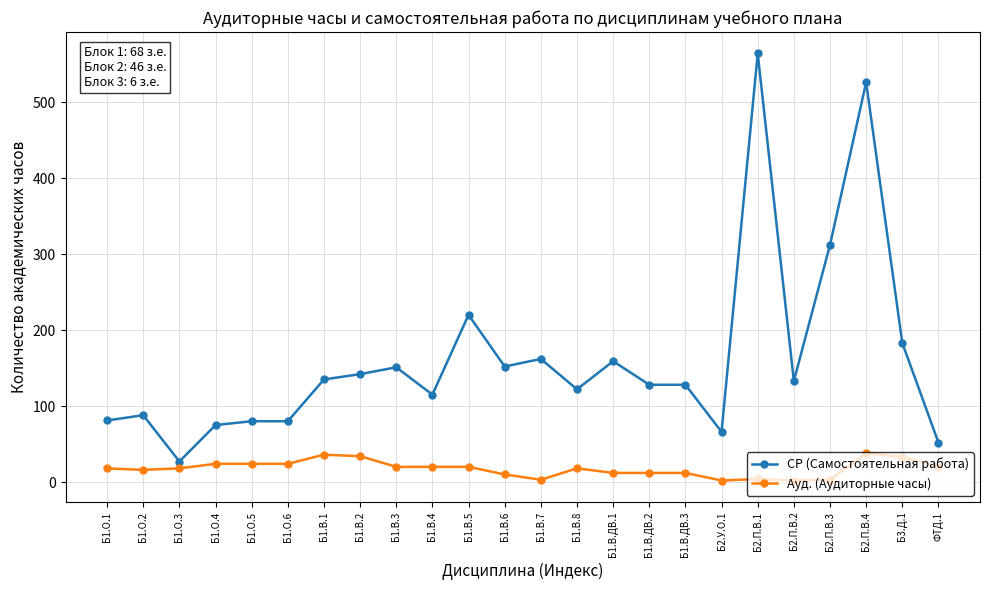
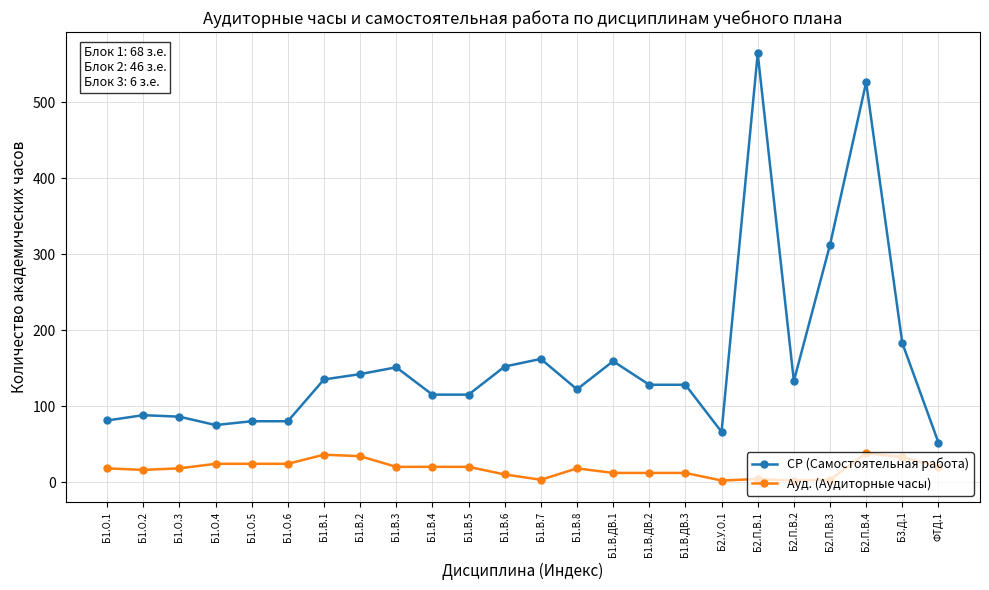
  {
    "СР (Самостоятельная работа)": {
      "Б1.О.1": 80,
      "Б1.О.2": 90,
-     "Б1.О.3": 30,
+     "Б1.О.3": 90,
      "Б1.О.4": 80,
      "Б1.О.5": 80,
      "Б1.О.6": 80,
      "Б1.В.1": 140,
      "Б1.В.2": 140,
      "Б1.В.3": 150,
      "Б1.В.4": 120,
-     "Б1.В.5": 220,
+     "Б1.В.5": 120,
      "Б1.В.6": 150,
      "Б1.В.7": 160,
      "Б1.В.8": 120,
      "Б1.В.ДВ.1": 160,
      "Б1.В.ДВ.2": 130,
      "Б1.В.ДВ.3": 130,
      "Б2.У.О.1": 70,
      "Б2.П.В.1": 560,
      "Б2.П.В.2": 130,
      "Б2.П.В.3": 310,
      "Б2.П.В.4": 530,
      "Б3.Д.1": 180,
      "ФТД.1": 50
    },
    "Ауд. (Аудиторные часы)": {
      "Б1.О.1": 20,
      "Б1.О.2": 20,
      "Б1.О.3": 20,
      "Б1.О.4": 20,
      "Б1.О.5": 20,
      "Б1.О.6": 20,
      "Б1.В.1": 40,
      "Б1.В.2": 30,
      "Б1.В.3": 20,
      "Б1.В.4": 20,
      "Б1.В.5": 20,
      "Б1.В.6": 10,
      "Б1.В.7": 0,
      "Б1.В.8": 20,
      "Б1.В.ДВ.1": 10,
      "Б1.В.ДВ.2": 10,
      "Б1.В.ДВ.3": 10,
      "Б2.У.О.1": 0
    }
  }
